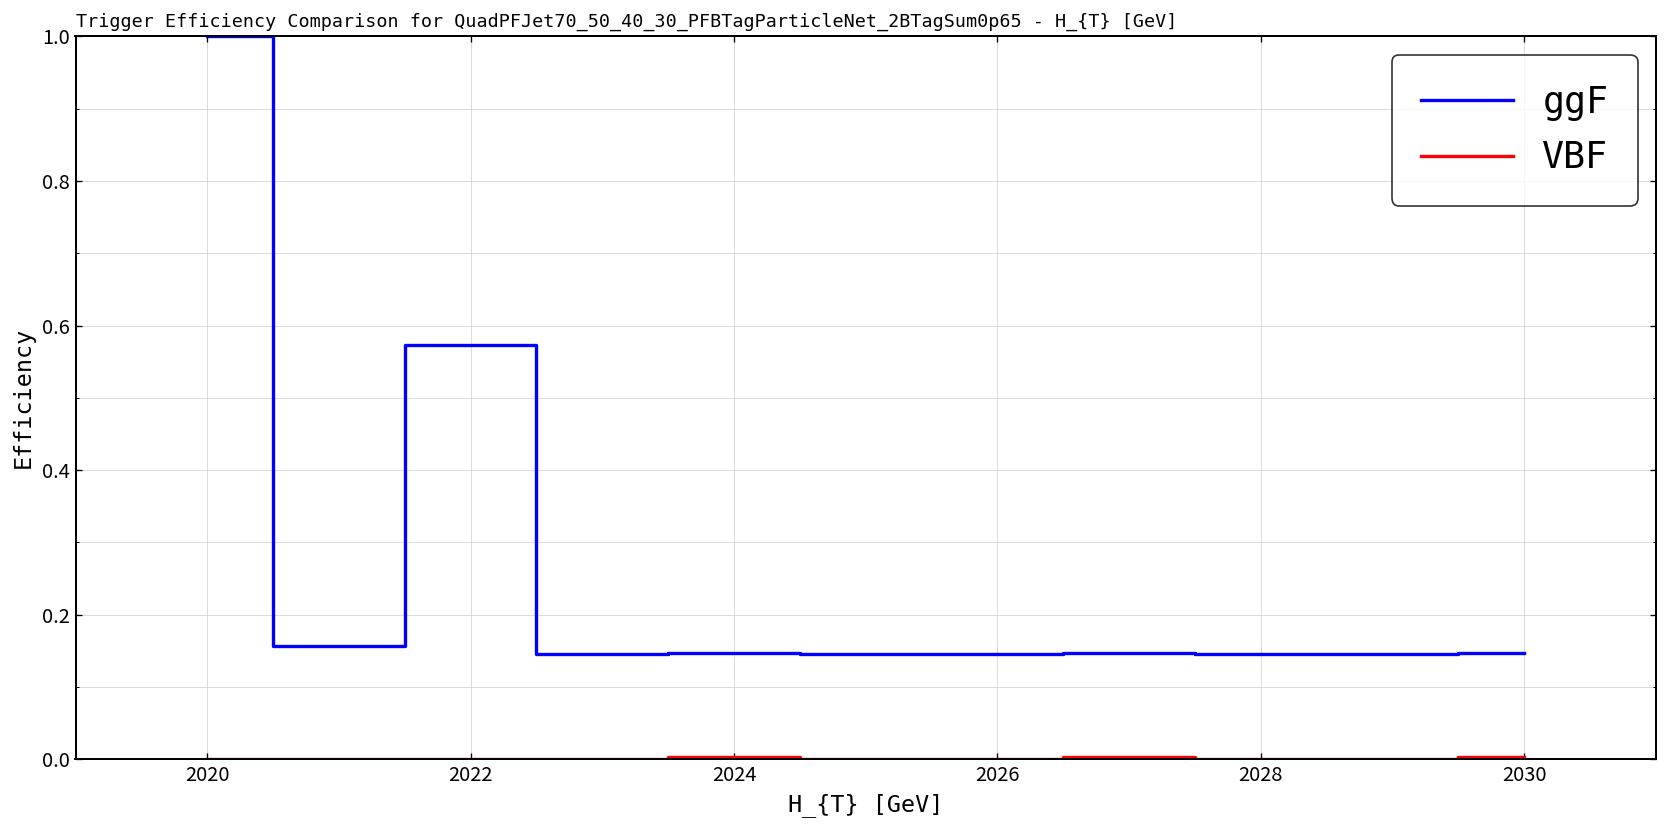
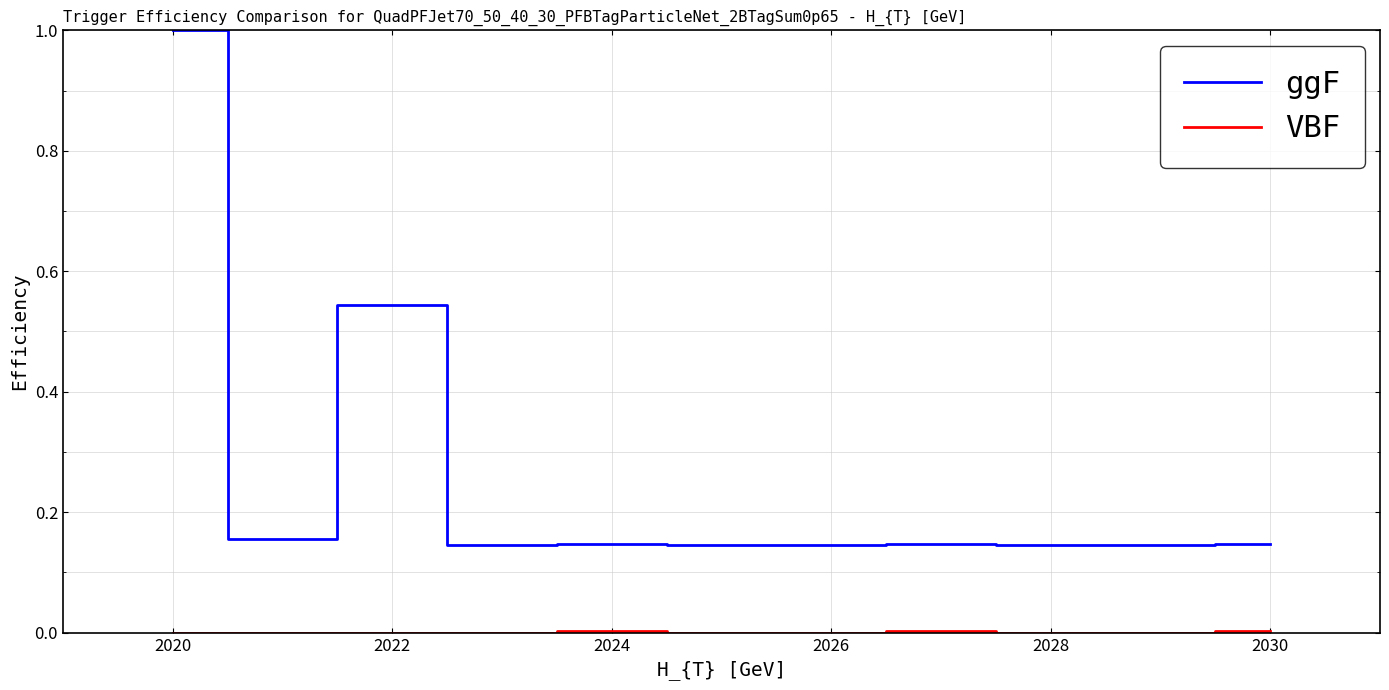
  {
    "ggF": {
      "2020": 1.00,
-     "2022": 0.57,
+     "2022": 0.54,
      "2024": 0.15,
      "2026": 0.15,
      "2028": 0.15,
      "2030": 0.15
    },
    "VBF": {
      "2020": 0.00,
      "2022": 0.00,
      "2024": 0.00,
      "2026": 0.00,
      "2028": 0.00,
      "2030": 0.00
    }
  }
